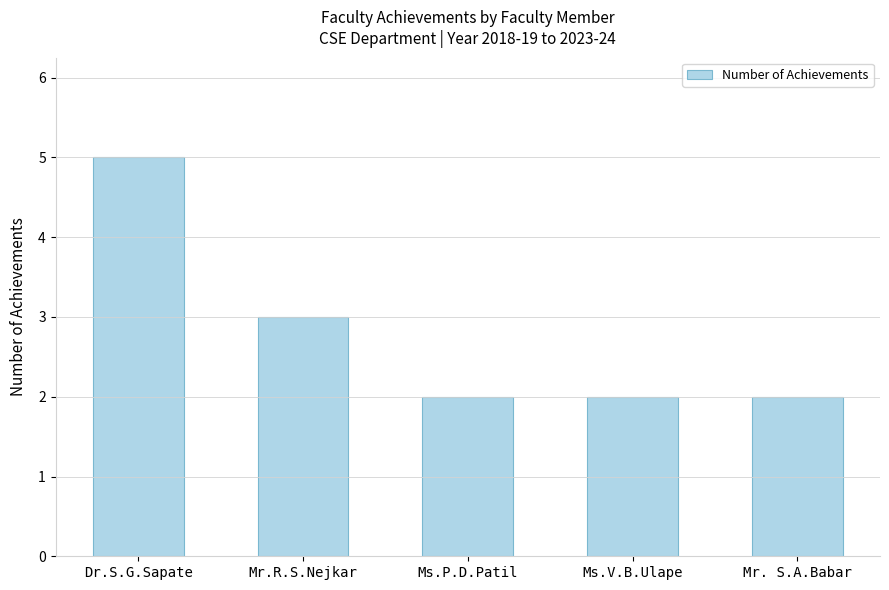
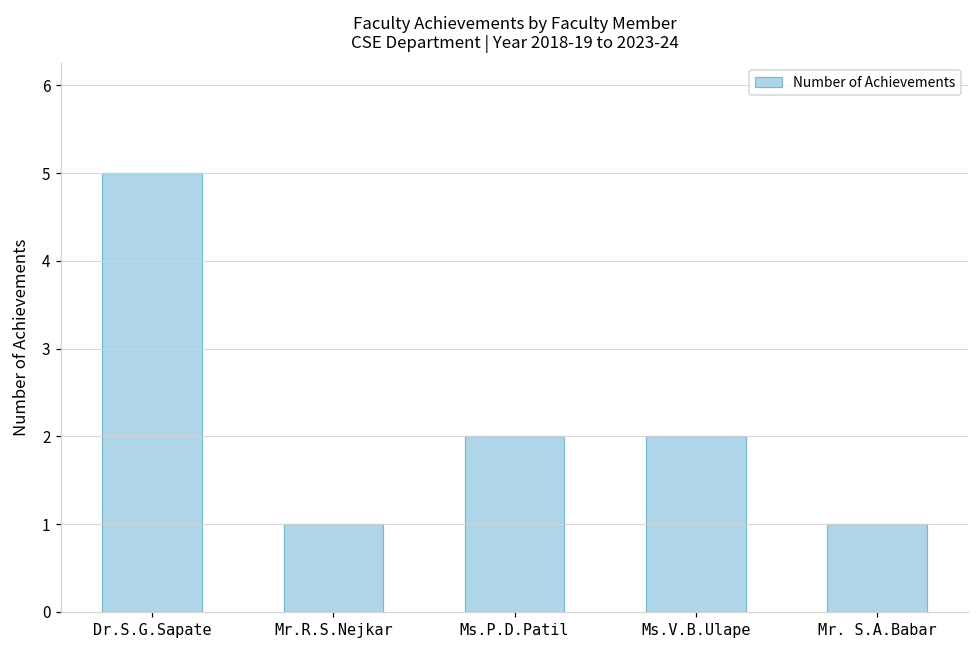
  {
    "Dr.S.G.Sapate": 5,
-   "Mr.R.S.Nejkar": 3,
+   "Mr.R.S.Nejkar": 1,
    "Ms.P.D.Patil": 2,
    "Ms.V.B.Ulape": 2,
-   "Mr. S.A.Babar": 2
+   "Mr. S.A.Babar": 1
  }
